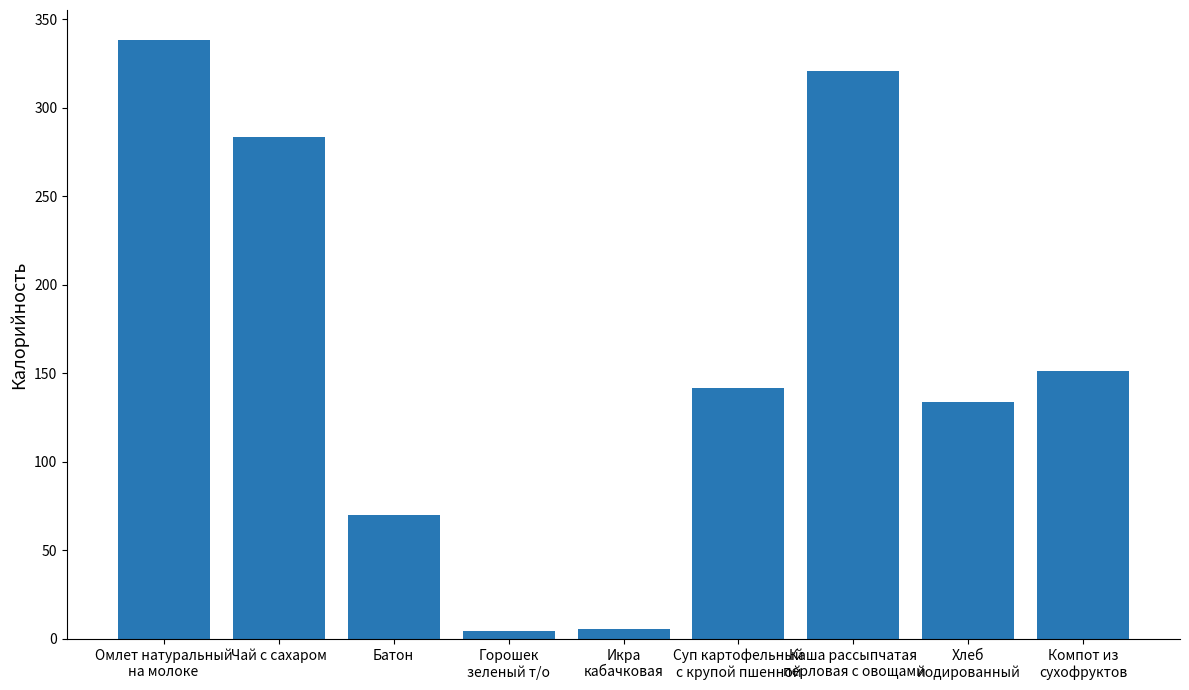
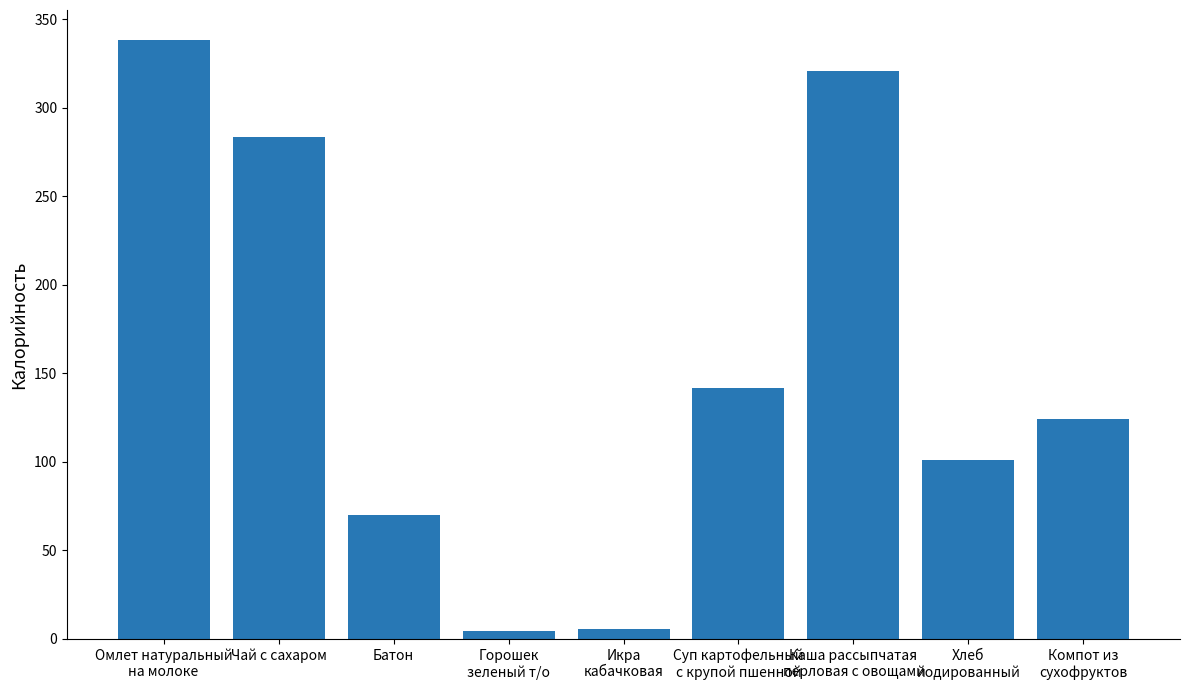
  {
    "Омлет натуральный на молоке": 338,
    "Чай с сахаром": 283,
    "Батон": 70,
    "Горошек зеленый т/о": 4,
    "Икра кабачковая": 5,
-   "Хлеб йодированный": 134,
-   "Компот из сухофруктов": 152
+   "Хлеб йодированный": 101,
+   "Компот из сухофруктов": 124
  }
